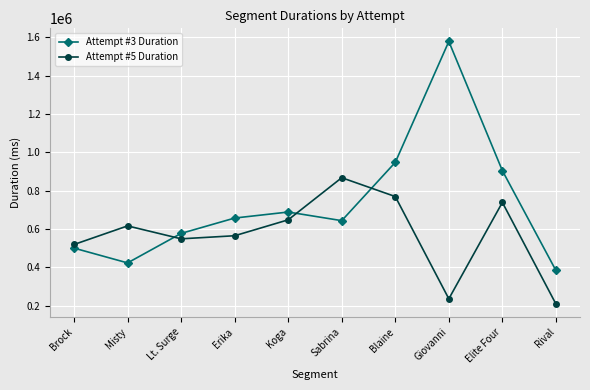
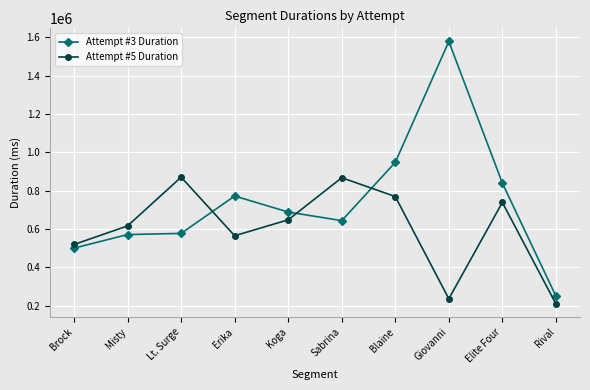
  {
    "Attempt #3 Duration": {
      "Brock": 500000,
-     "Misty": 420000,
+     "Misty": 570000,
      "Lt. Surge": 580000,
-     "Erika": 660000,
+     "Erika": 770000,
      "Koga": 690000,
      "Sabrina": 640000,
      "Blaine": 950000,
      "Giovanni": 1580000,
-     "Elite Four": 900000,
-     "Rival": 380000
+     "Elite Four": 840000,
+     "Rival": 250000
    },
    "Attempt #5 Duration": {
      "Brock": 520000,
      "Misty": 620000,
-     "Lt. Surge": 550000,
+     "Lt. Surge": 870000,
      "Erika": 560000,
      "Koga": 650000,
      "Sabrina": 870000,
      "Blaine": 770000,
      "Giovanni": 240000,
      "Elite Four": 740000,
      "Rival": 210000
    }
  }
